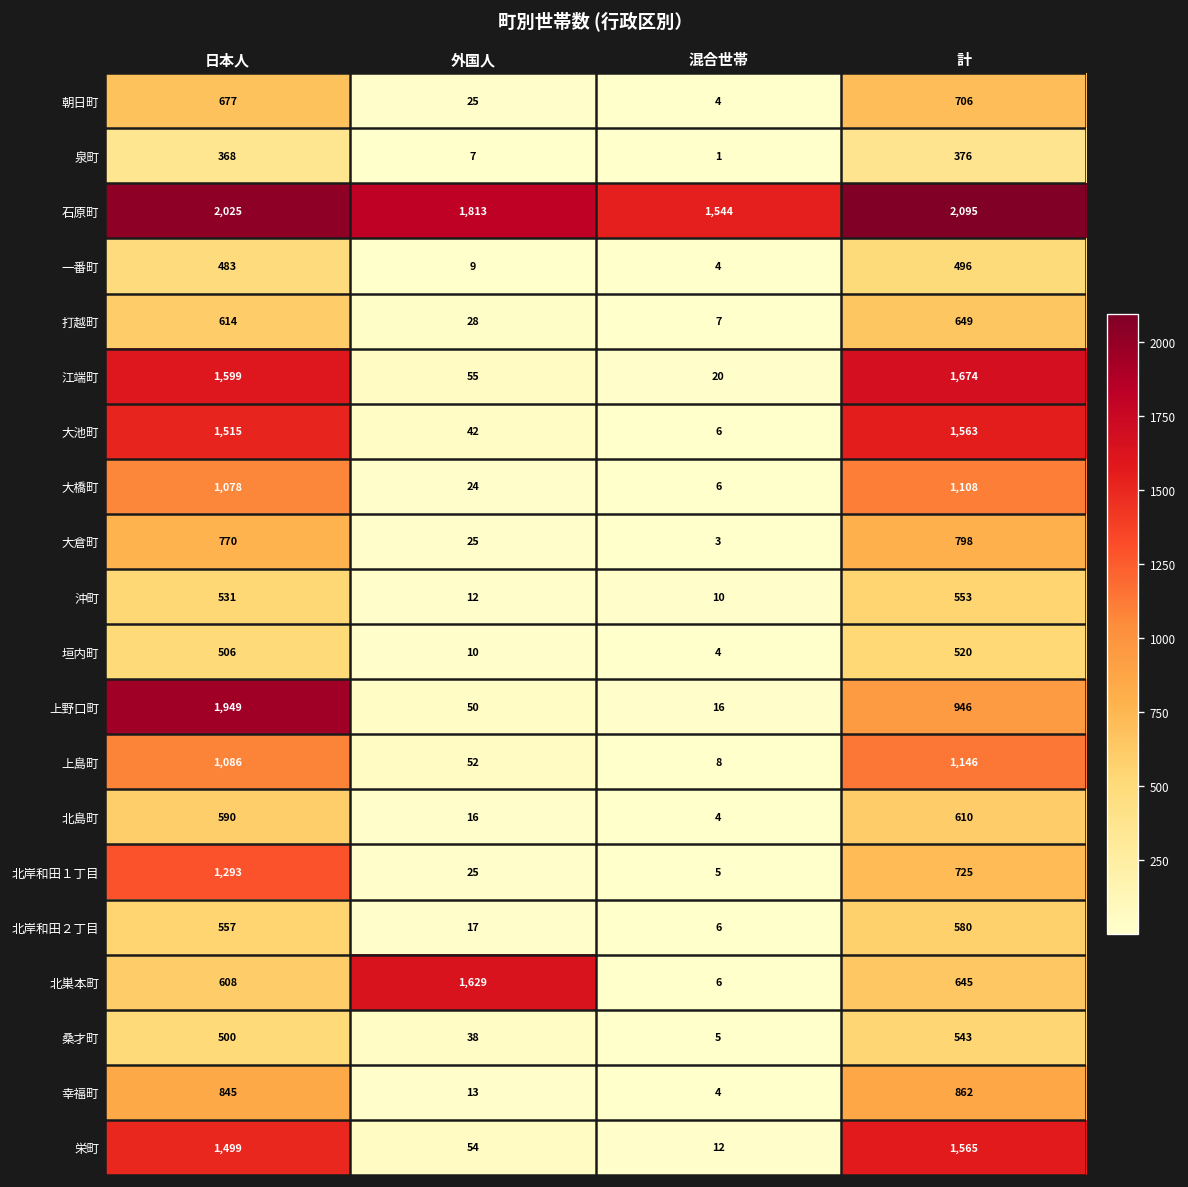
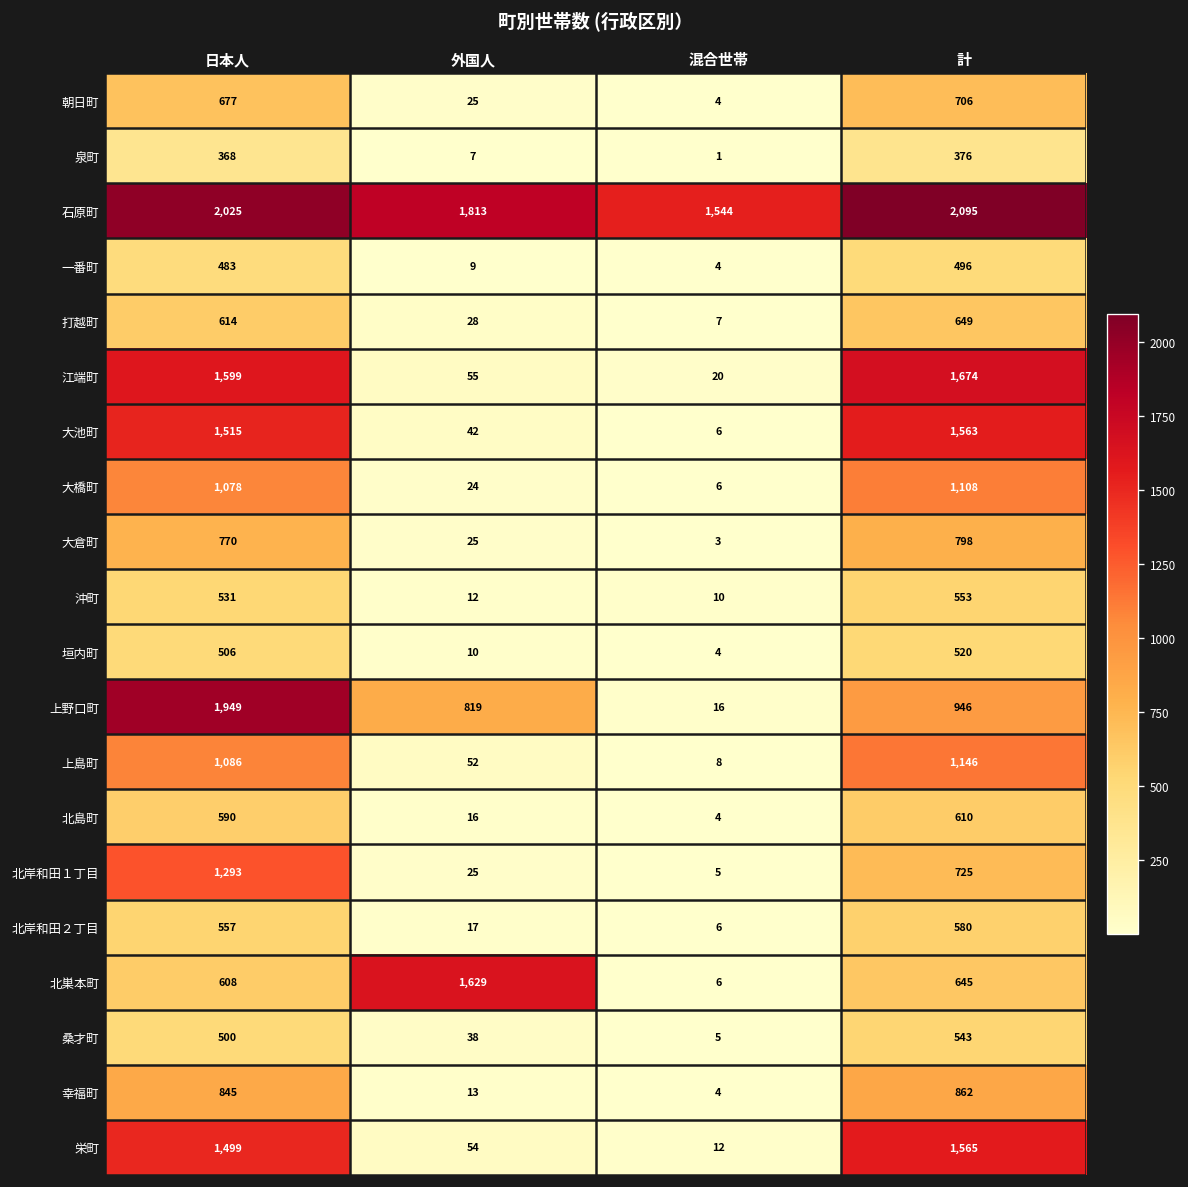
  {
    "朝日町": {
      "日本人": "677",
      "外国人": "25",
      "混合世帯": "4",
      "計": "706"
    },
    "泉町": {
      "日本人": "368",
      "外国人": "7",
      "混合世帯": "1",
      "計": "376"
    },
    "石原町": {
      "日本人": "2,025",
      "外国人": "1,813",
      "混合世帯": "1,544",
      "計": "2,095"
    },
    "一番町": {
      "日本人": "483",
      "外国人": "9",
      "混合世帯": "4",
      "計": "496"
    },
    "打越町": {
      "日本人": "614",
      "外国人": "28",
      "混合世帯": "7",
      "計": "649"
    },
    "江端町": {
      "日本人": "1,599",
      "外国人": "55",
      "混合世帯": "20",
      "計": "1,674"
    },
    "大池町": {
      "日本人": "1,515",
      "外国人": "42",
      "混合世帯": "6",
      "計": "1,563"
    },
    "大橋町": {
      "日本人": "1,078",
      "外国人": "24",
      "混合世帯": "6",
      "計": "1,108"
    },
    "大倉町": {
      "日本人": "770",
      "外国人": "25",
      "混合世帯": "3",
      "計": "798"
    },
    "沖町": {
      "日本人": "531",
      "外国人": "12",
      "混合世帯": "10",
      "計": "553"
    },
    "垣内町": {
      "日本人": "506",
      "外国人": "10",
      "混合世帯": "4",
      "計": "520"
    },
    "上野口町": {
      "日本人": "1,949",
-     "外国人": "50",
+     "外国人": "819",
      "混合世帯": "16",
      "計": "946"
    },
    "上島町": {
      "日本人": "1,086",
      "外国人": "52",
      "混合世帯": "8",
      "計": "1,146"
    },
    "北島町": {
      "日本人": "590",
      "外国人": "16",
      "混合世帯": "4",
      "計": "610"
    },
    "北岸和田１丁目": {
      "日本人": "1,293",
      "外国人": "25",
      "混合世帯": "5",
      "計": "725"
    },
    "北岸和田２丁目": {
      "日本人": "557",
      "外国人": "17",
      "混合世帯": "6",
      "計": "580"
    },
    "北巣本町": {
      "日本人": "608",
      "外国人": "1,629",
      "混合世帯": "6",
      "計": "645"
    },
    "桑才町": {
      "日本人": "500",
      "外国人": "38",
      "混合世帯": "5",
      "計": "543"
    },
    "幸福町": {
      "日本人": "845",
      "外国人": "13",
      "混合世帯": "4",
      "計": "862"
    },
    "栄町": {
      "日本人": "1,499",
      "外国人": "54",
      "混合世帯": "12",
      "計": "1,565"
    }
  }
